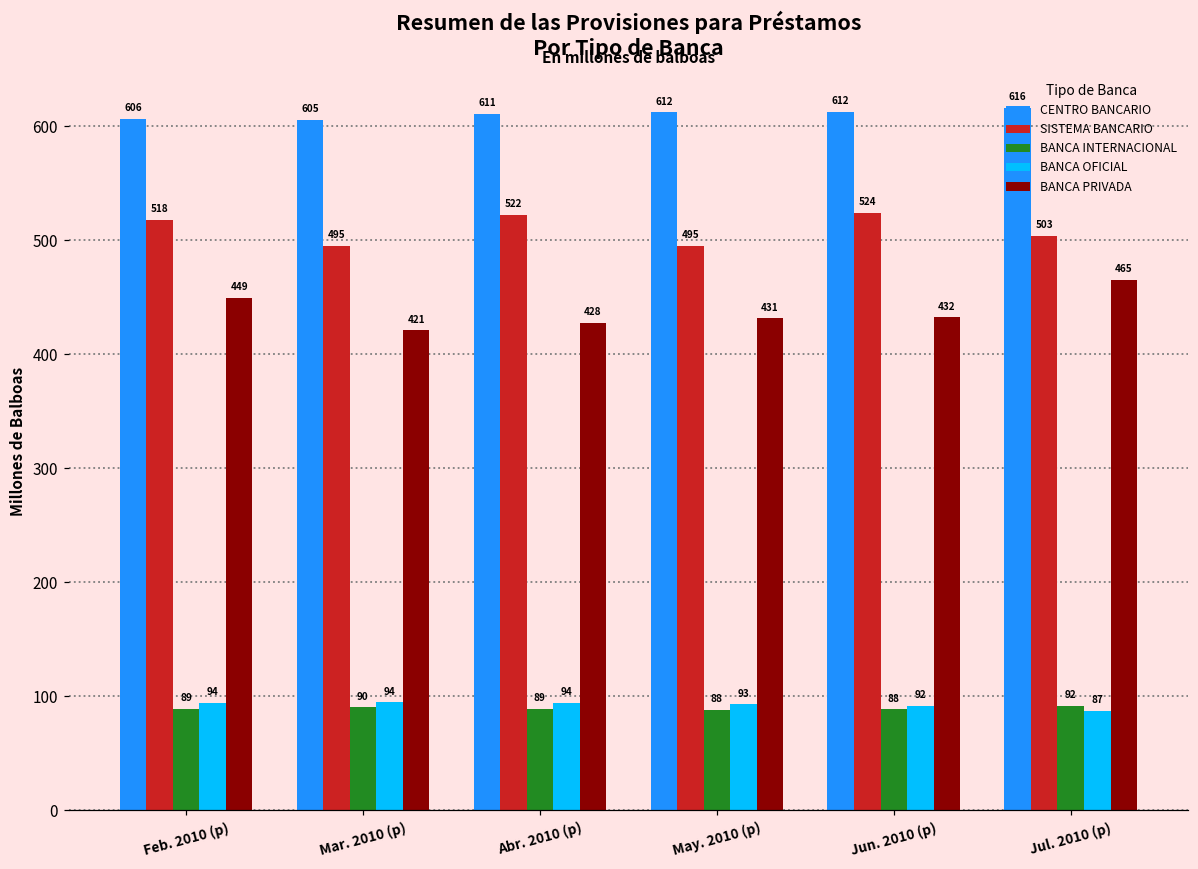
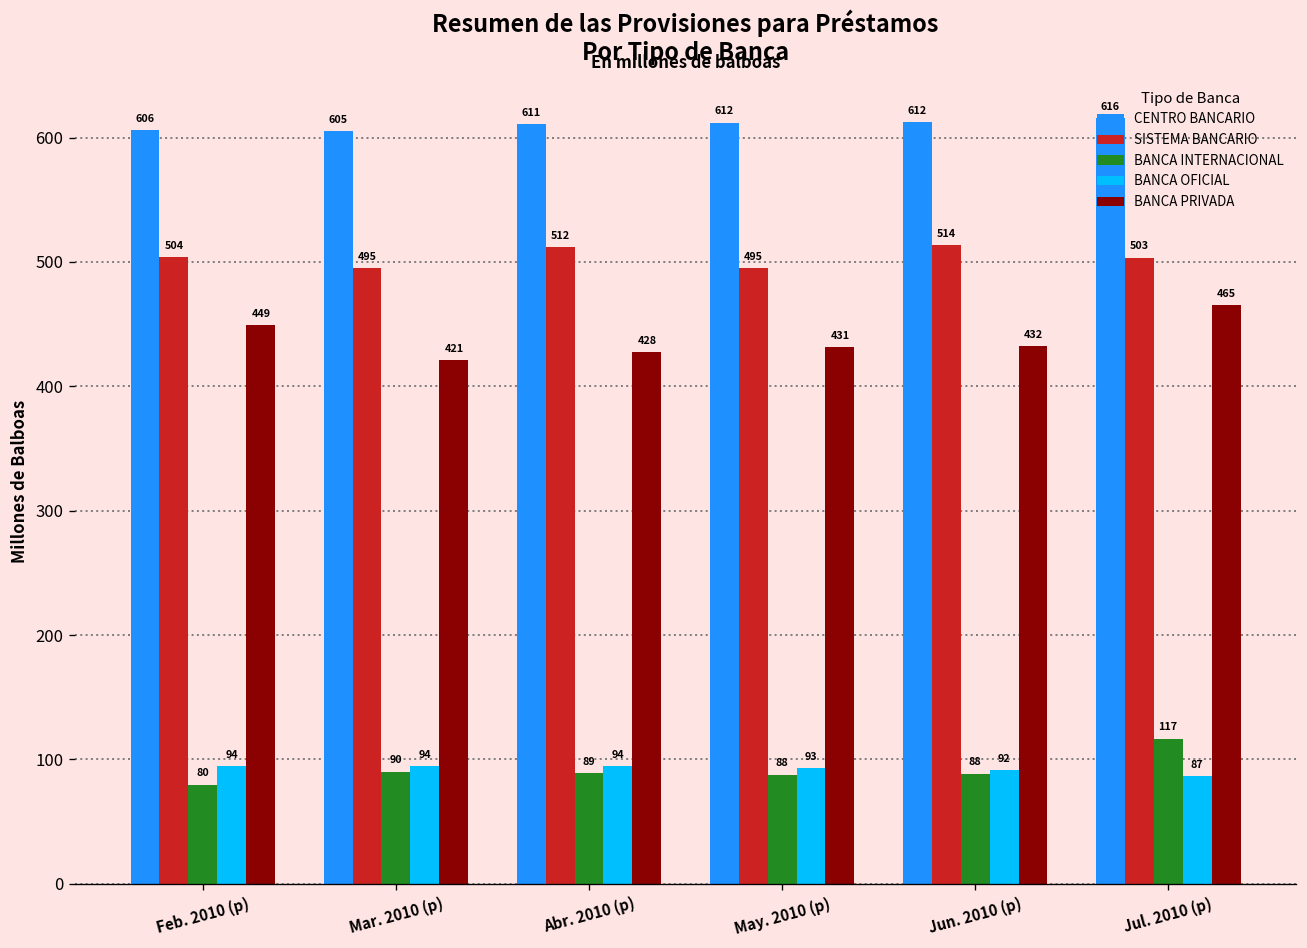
  {
    "SISTEMA BANCARIO": {
-     "Feb. 2010 (p)": 518,
+     "Feb. 2010 (p)": 504,
      "Mar. 2010 (p)": 495,
-     "Abr. 2010 (p)": 522,
+     "Abr. 2010 (p)": 512,
      "May. 2010 (p)": 495,
-     "Jun. 2010 (p)": 524,
+     "Jun. 2010 (p)": 514,
      "Jul. 2010 (p)": 503
    },
    "BANCA INTERNACIONAL": {
-     "Feb. 2010 (p)": 89,
+     "Feb. 2010 (p)": 80,
      "Mar. 2010 (p)": 90,
      "Abr. 2010 (p)": 89,
      "May. 2010 (p)": 88,
      "Jun. 2010 (p)": 88,
-     "Jul. 2010 (p)": 92
+     "Jul. 2010 (p)": 117
    },
    "BANCA PRIVADA": {
      "Feb. 2010 (p)": 449,
      "Mar. 2010 (p)": 421,
      "Abr. 2010 (p)": 428,
      "May. 2010 (p)": 431,
      "Jun. 2010 (p)": 432,
      "Jul. 2010 (p)": 465
    }
  }
